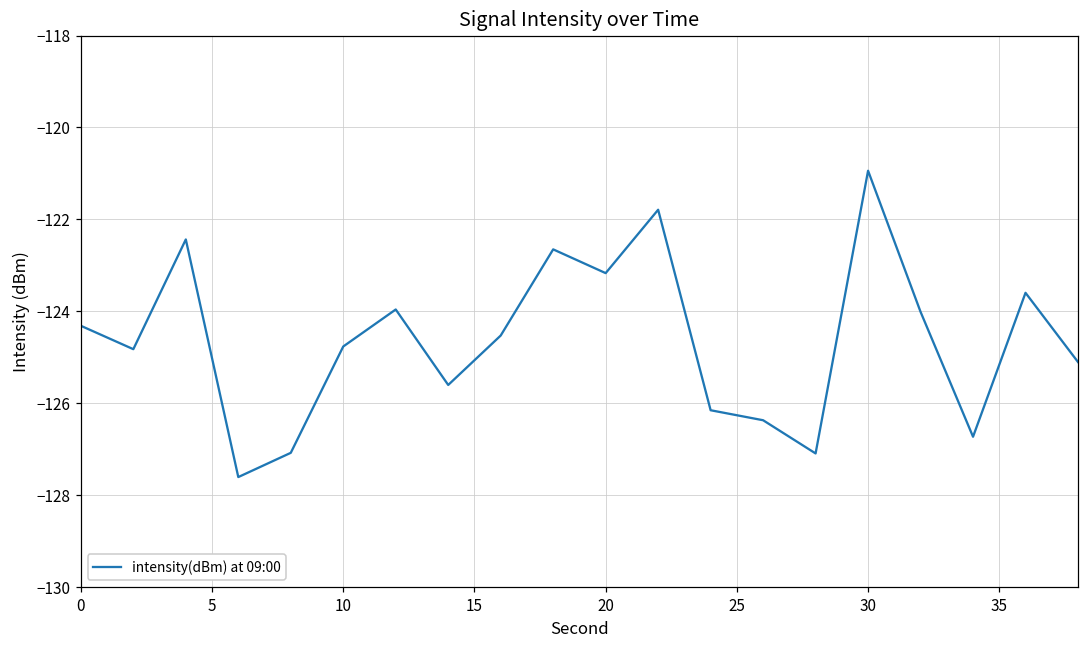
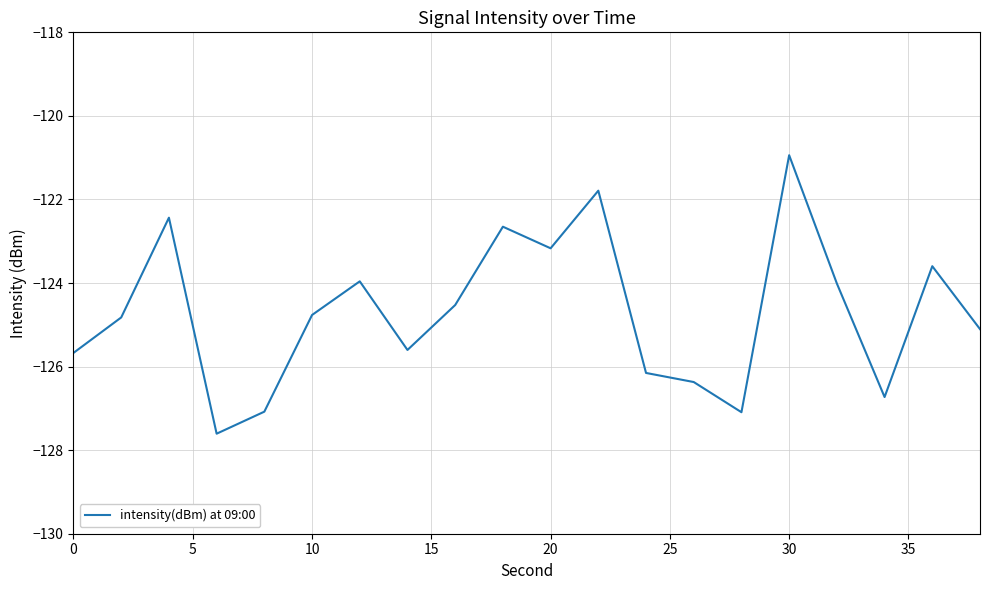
  {
-   "0": -124.3,
+   "0": -125.7,
    "10": -124.8,
    "20": -123.2,
    "30": -120.9
  }
